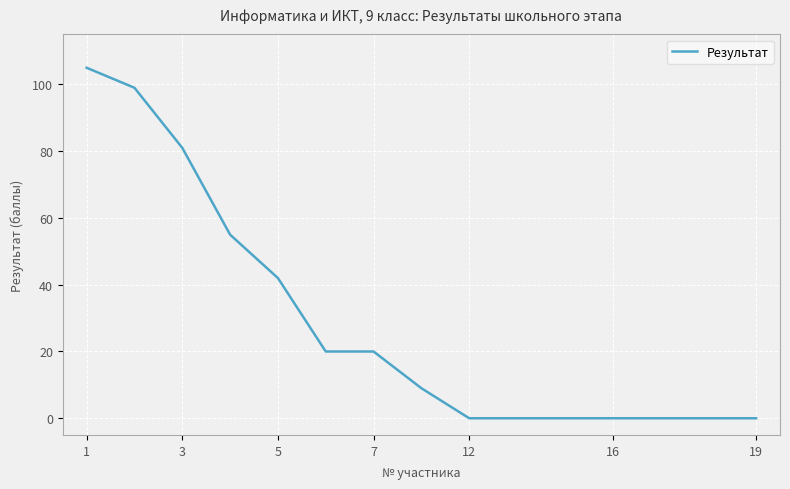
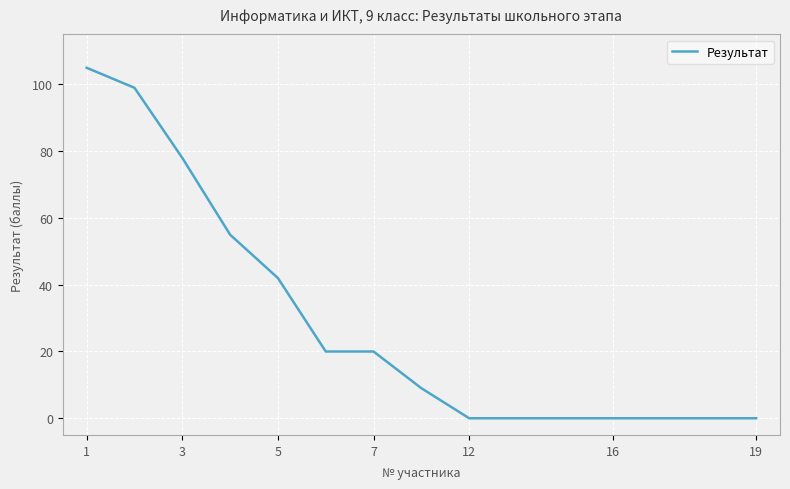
  {
    "1": 105,
-   "3": 81,
+   "3": 78,
    "5": 42,
    "7": 20,
    "12": 0,
    "16": 0,
    "19": 0
  }
